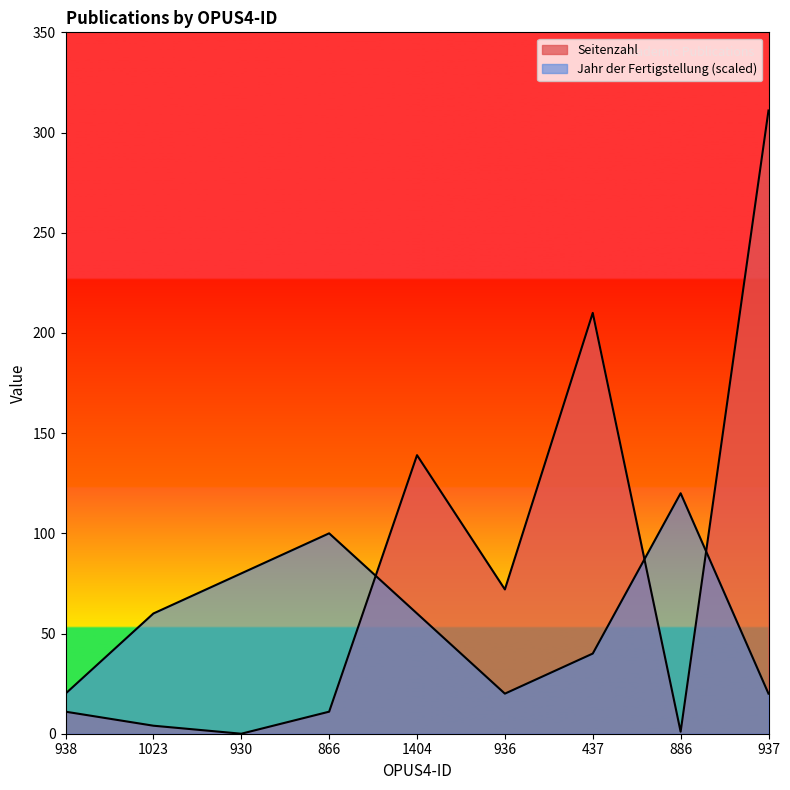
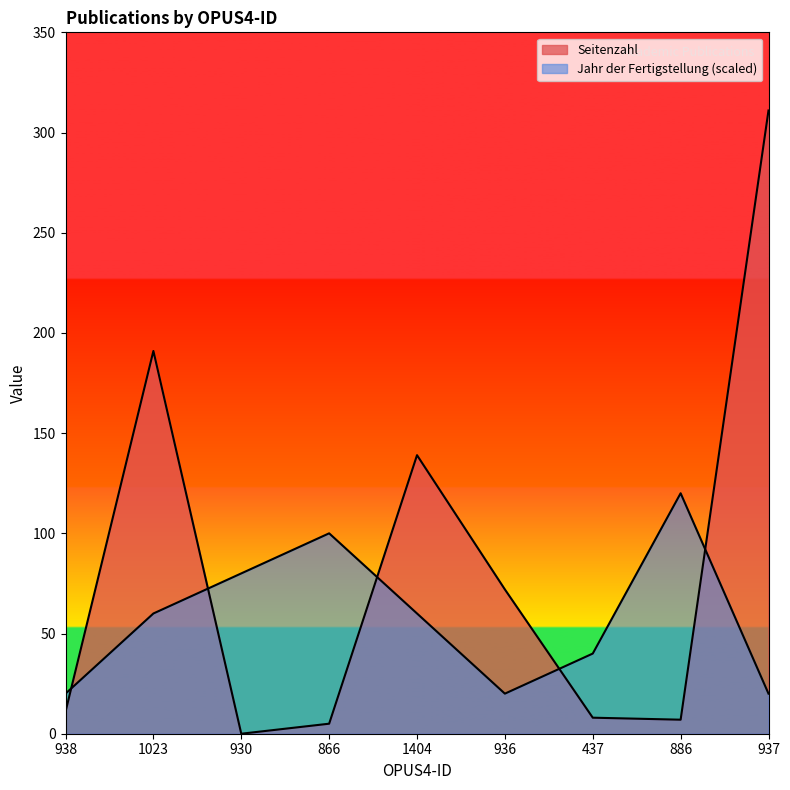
  {
    "Seitenzahl": {
      "938": 11,
-     "1023": 4,
+     "1023": 191,
      "930": 0,
-     "866": 11,
+     "866": 5,
      "1404": 139,
      "936": 72,
-     "437": 210,
-     "886": 1,
+     "437": 8,
+     "886": 7,
      "937": 311
    },
    "Jahr der Fertigstellung (scaled)": {
      "938": 20,
      "1023": 60,
      "930": 80,
      "866": 100,
      "1404": 60,
      "936": 20,
      "437": 40,
      "886": 120,
      "937": 20
    }
  }
